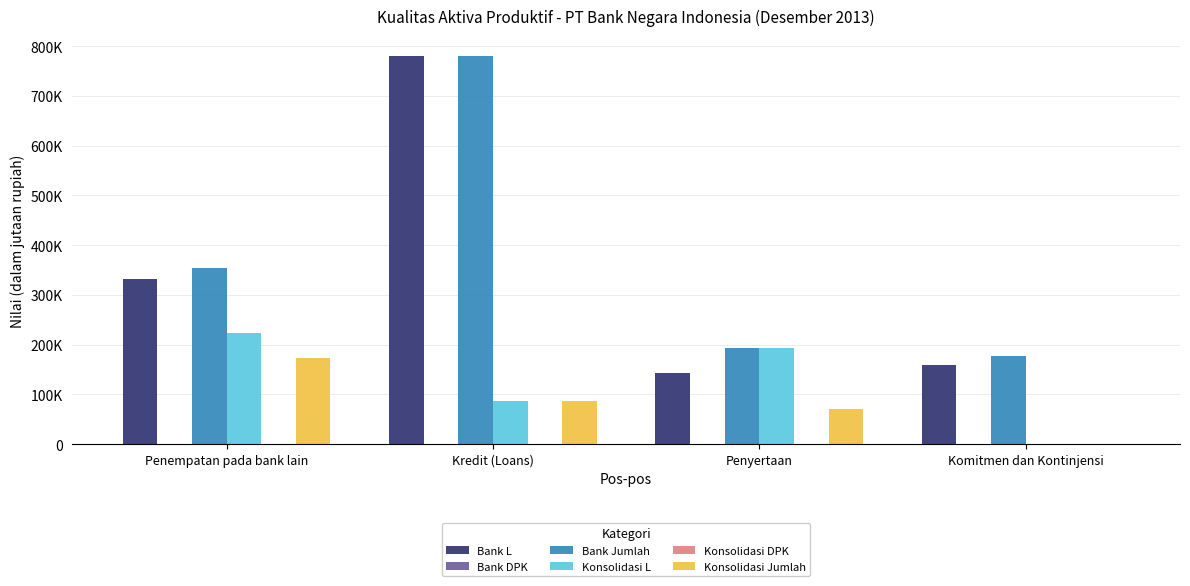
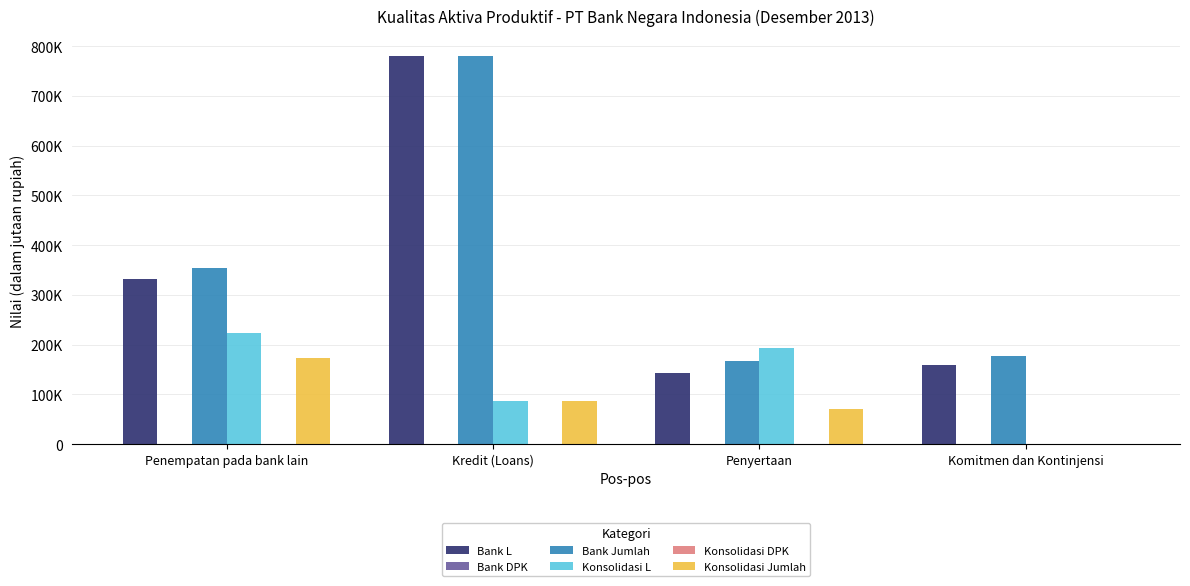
  {
    "Bank L": {
      "Penempatan pada bank lain": 330000,
      "Kredit (Loans)": 780000,
      "Penyertaan": 140000,
      "Komitmen dan Kontinjensi": 160000
    },
    "Bank DPK": {
      "Penempatan pada bank lain": 0,
      "Kredit (Loans)": 0,
      "Penyertaan": 0,
      "Komitmen dan Kontinjensi": 0
    },
    "Bank Jumlah": {
      "Penempatan pada bank lain": 350000,
      "Kredit (Loans)": 780000,
-     "Penyertaan": 190000,
+     "Penyertaan": 170000,
      "Komitmen dan Kontinjensi": 180000
    },
    "Konsolidasi L": {
      "Penempatan pada bank lain": 220000,
      "Kredit (Loans)": 90000,
      "Penyertaan": 190000,
      "Komitmen dan Kontinjensi": 0
    },
    "Konsolidasi DPK": {
      "Penempatan pada bank lain": 0,
      "Kredit (Loans)": 0,
      "Penyertaan": 0,
      "Komitmen dan Kontinjensi": 0
    },
    "Konsolidasi Jumlah": {
      "Penempatan pada bank lain": 170000,
      "Kredit (Loans)": 90000,
      "Penyertaan": 70000,
      "Komitmen dan Kontinjensi": 0
    }
  }
